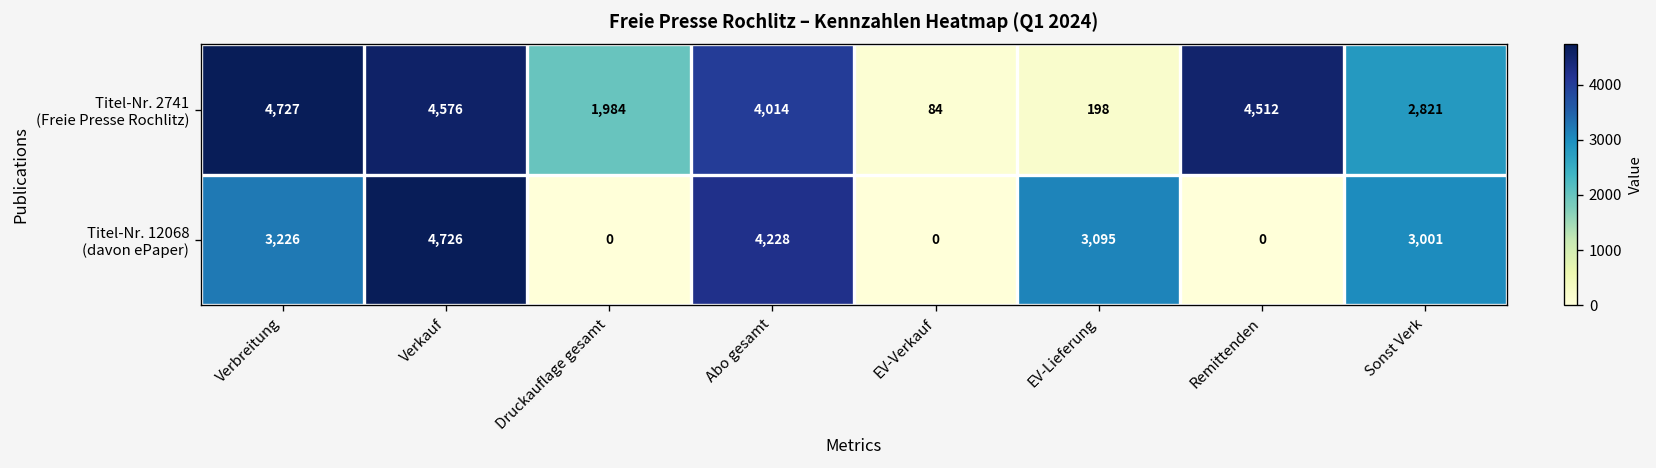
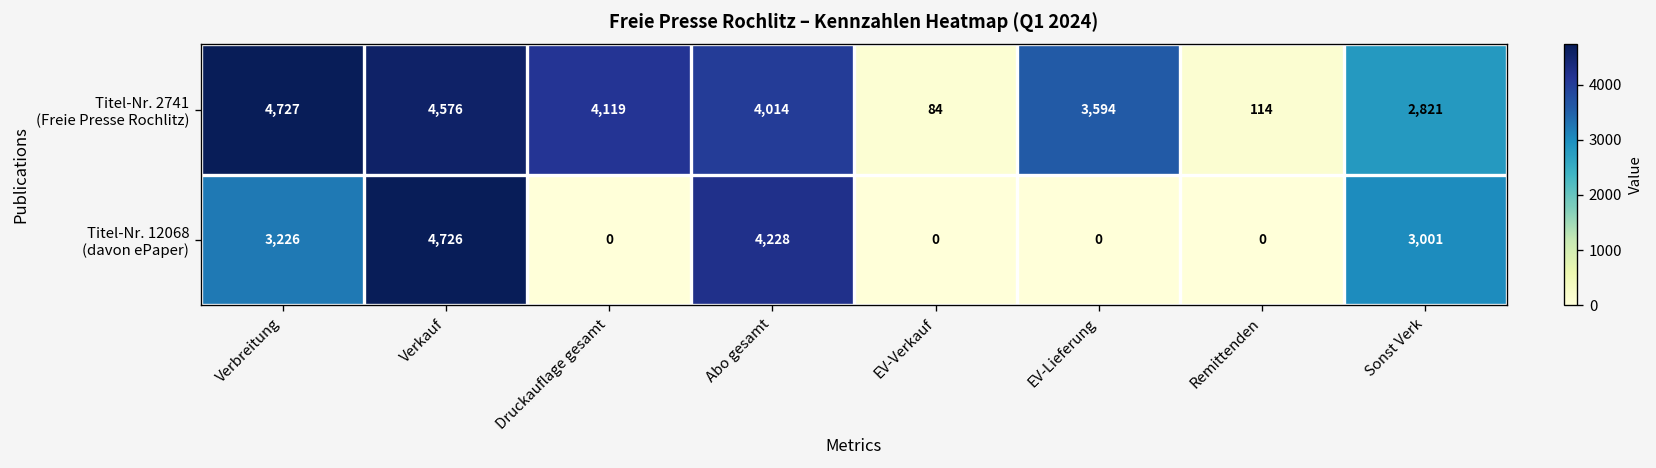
  {
    "Titel-Nr. 2741 (Freie Presse Rochlitz)": {
      "Verbreitung": "4,727",
      "Verkauf": "4,576",
-     "Druckauflage gesamt": "1,984",
+     "Druckauflage gesamt": "4,119",
      "Abo gesamt": "4,014",
      "EV-Verkauf": "84",
-     "EV-Lieferung": "198",
-     "Remittenden": "4,512",
+     "EV-Lieferung": "3,594",
+     "Remittenden": "114",
      "Sonst Verk": "2,821"
    },
    "Titel-Nr. 12068 (davon ePaper)": {
      "Verbreitung": "3,226",
      "Verkauf": "4,726",
      "Druckauflage gesamt": "0",
      "Abo gesamt": "4,228",
      "EV-Verkauf": "0",
-     "EV-Lieferung": "3,095",
+     "EV-Lieferung": "0",
      "Remittenden": "0",
      "Sonst Verk": "3,001"
    }
  }
